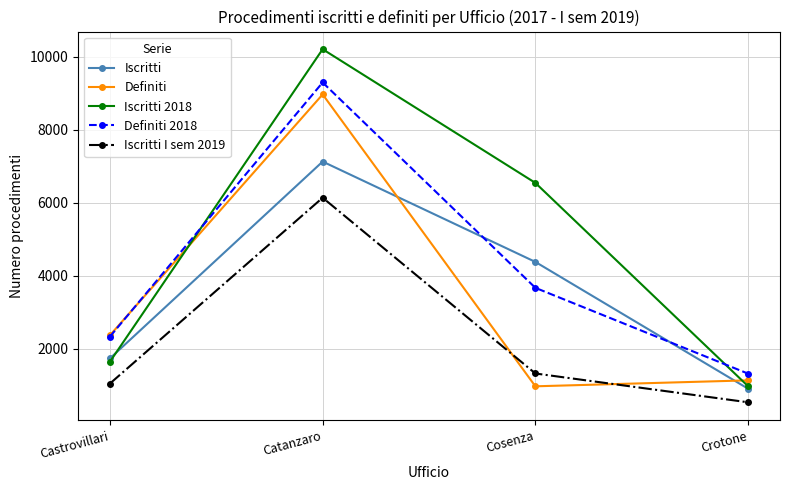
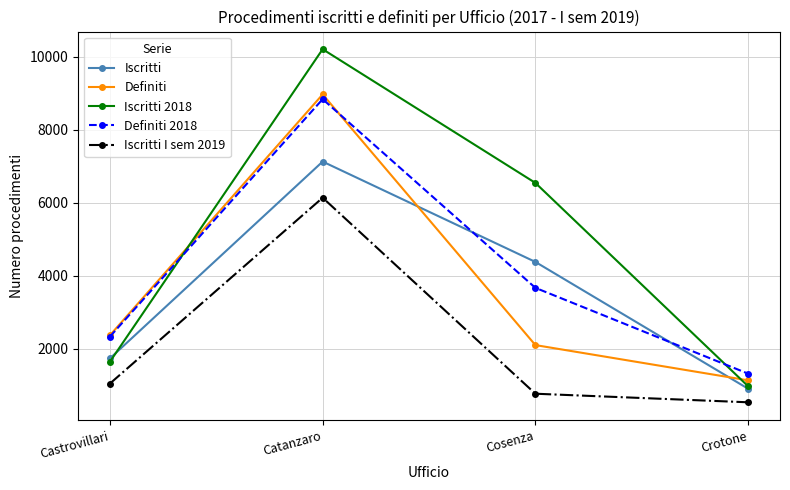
  {
    "Iscritti": {
      "Castrovillari": 1700,
      "Catanzaro": 7100,
      "Cosenza": 4400
    },
    "Definiti": {
      "Catanzaro": 9000,
-     "Cosenza": 1000,
+     "Cosenza": 2100,
      "Crotone": 1100
    },
    "Iscritti 2018": {
      "Castrovillari": 1600,
      "Catanzaro": 10200,
      "Cosenza": 6500
    },
    "Definiti 2018": {
-     "Catanzaro": 9300,
+     "Catanzaro": 8800,
      "Cosenza": 3700,
      "Crotone": 1300
    },
    "Iscritti I sem 2019": {
      "Castrovillari": 1100,
      "Catanzaro": 6100,
-     "Cosenza": 1300,
+     "Cosenza": 800,
      "Crotone": 500
    }
  }
